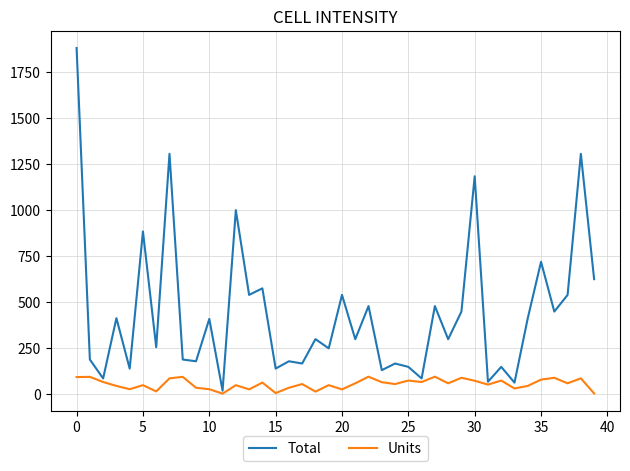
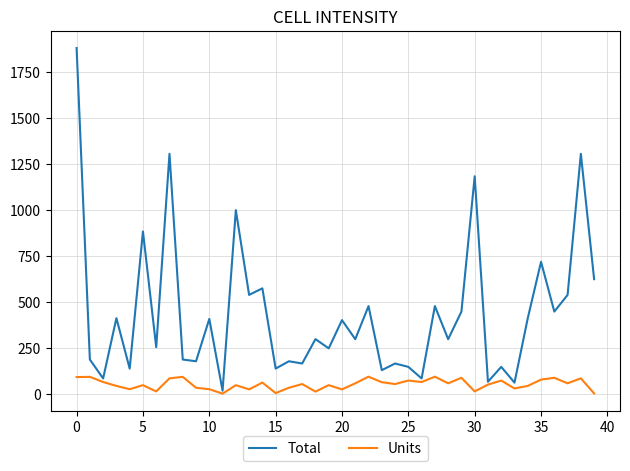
  {
    "Total": {
      "0": 1880,
      "5": 880,
      "10": 410,
      "15": 140,
-     "20": 540,
+     "20": 400,
      "25": 150,
      "30": 1180,
      "35": 720
    },
    "Units": {
      "0": 90,
      "5": 50,
      "10": 30,
      "15": 10,
      "20": 30,
      "25": 80,
-     "30": 70,
+     "30": 20,
      "35": 80
    }
  }
